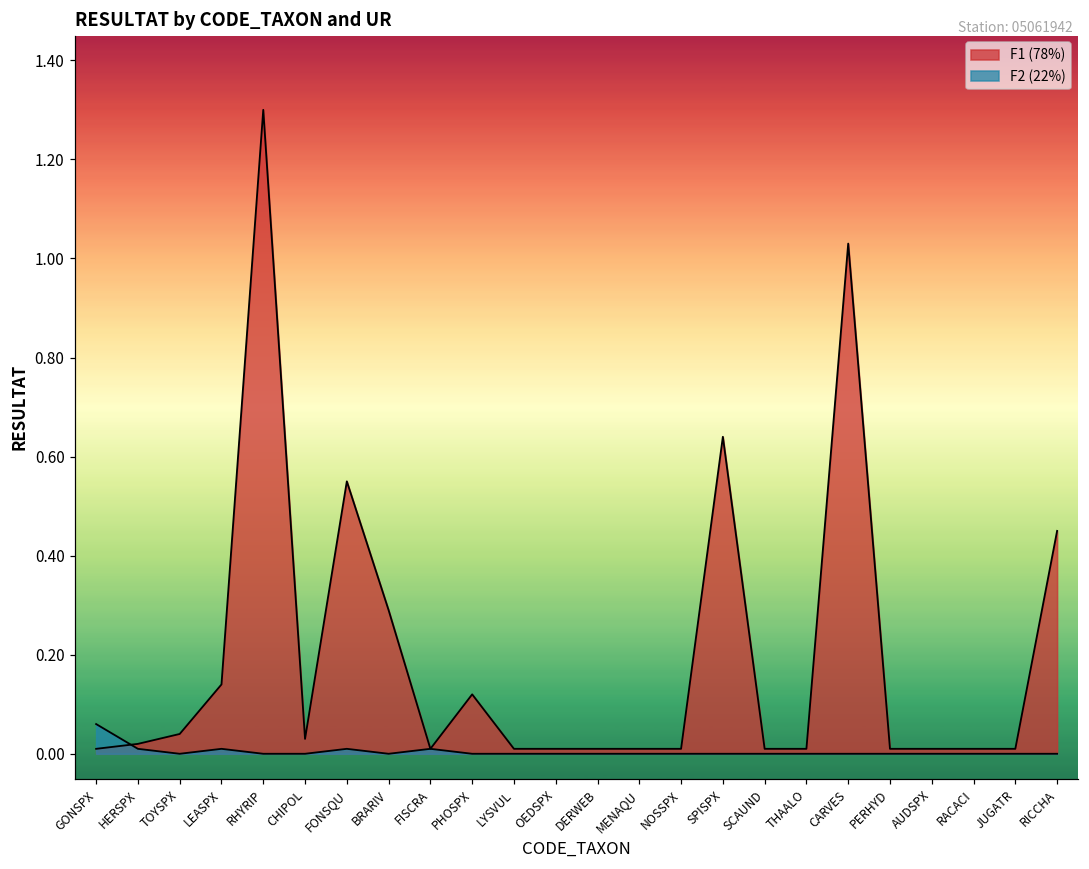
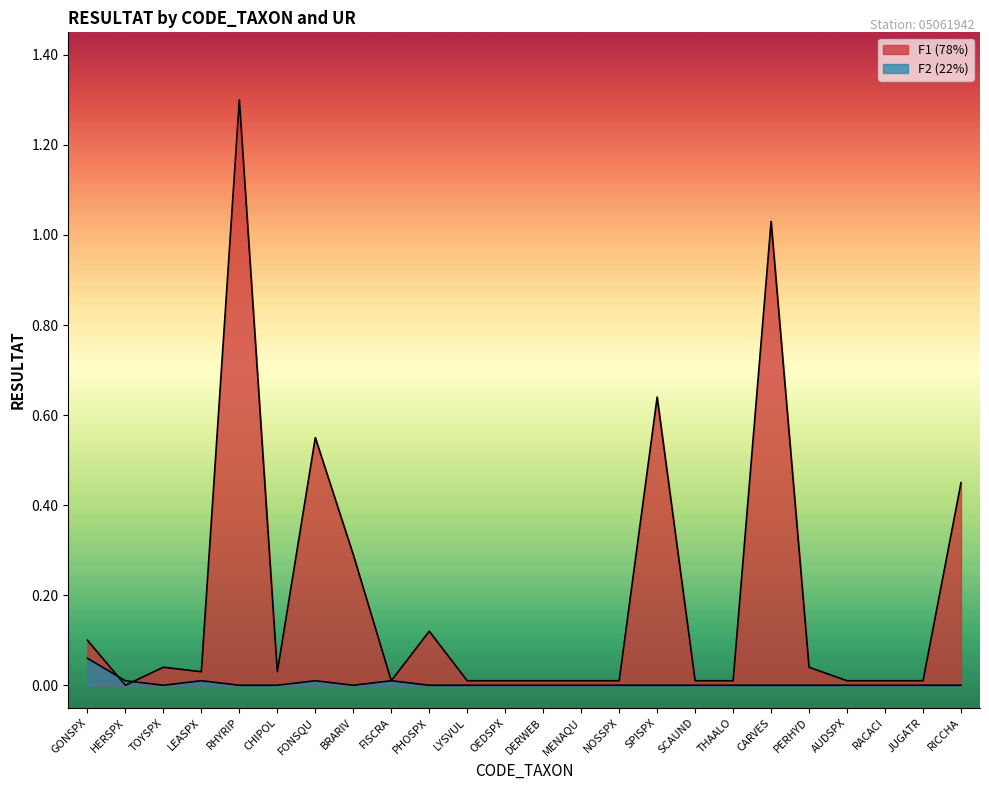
  {
    "F1 (78%)": {
-     "GONSPX": 0.01,
-     "HERSPX": 0.02,
+     "GONSPX": 0.10,
+     "HERSPX": 0.00,
      "TOYSPX": 0.04,
-     "LEASPX": 0.14,
+     "LEASPX": 0.03,
      "RHYRIP": 1.30,
      "CHIPOL": 0.03,
      "FONSQU": 0.55,
      "BRARIV": 0.29,
      "PHOSPX": 0.12,
      "LYSVUL": 0.01,
      "OEDSPX": 0.01,
      "DERWEB": 0.01,
      "MENAQU": 0.01,
      "NOSSPX": 0.01,
      "SPISPX": 0.64,
      "SCAUND": 0.01,
      "THAALO": 0.01,
      "CARVES": 1.03,
-     "PERHYD": 0.01,
+     "PERHYD": 0.04,
      "AUDSPX": 0.01,
      "RACACI": 0.01,
      "JUGATR": 0.01,
      "RICCHA": 0.45
    },
    "F2 (22%)": {
      "GONSPX": 0.06,
      "HERSPX": 0.01,
      "TOYSPX": 0.00,
      "LEASPX": 0.01,
      "RHYRIP": 0.00,
      "CHIPOL": 0.00,
      "FONSQU": 0.01,
      "BRARIV": 0.00,
      "PHOSPX": 0.00,
      "LYSVUL": 0.00,
      "OEDSPX": 0.00,
      "DERWEB": 0.00,
      "MENAQU": 0.00,
      "NOSSPX": 0.00,
      "SPISPX": 0.00,
      "SCAUND": 0.00,
      "THAALO": 0.00,
      "CARVES": 0.00,
      "PERHYD": 0.00,
      "AUDSPX": 0.00,
      "RACACI": 0.00,
      "JUGATR": 0.00,
      "RICCHA": 0.00
    }
  }
